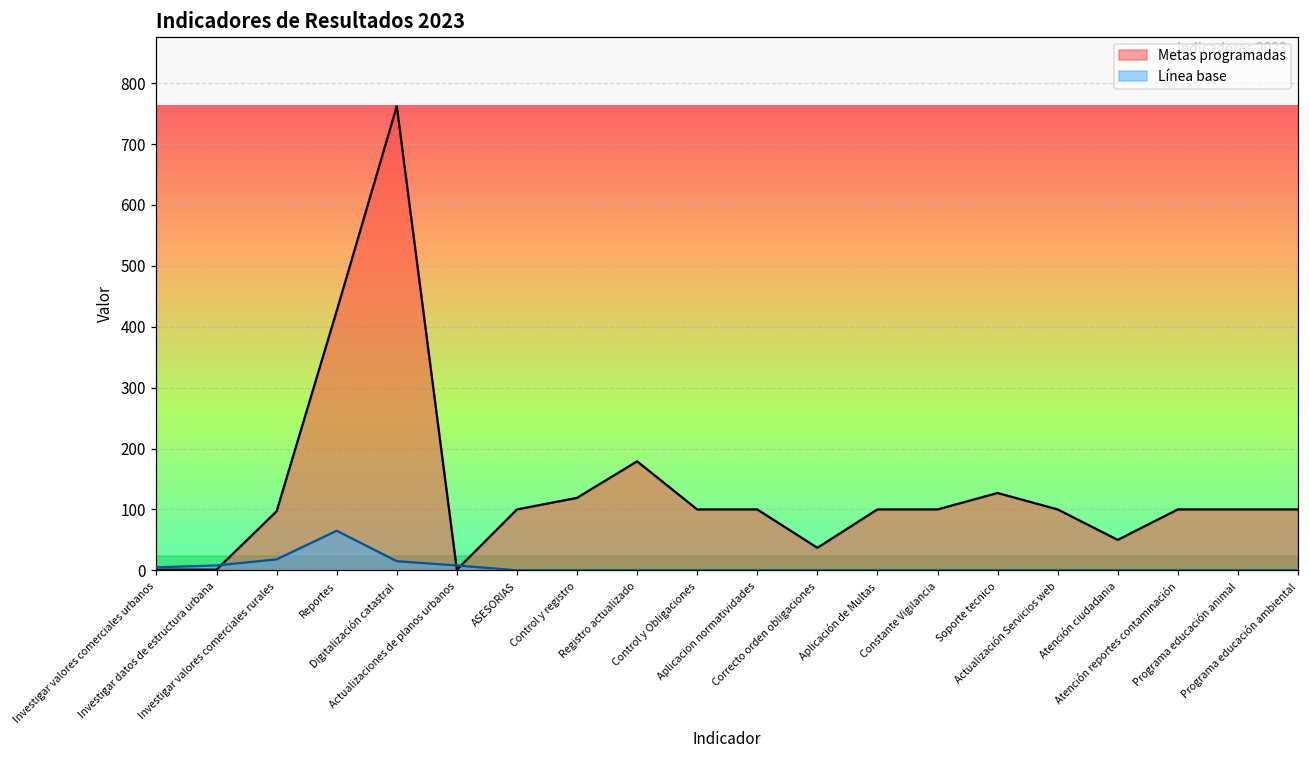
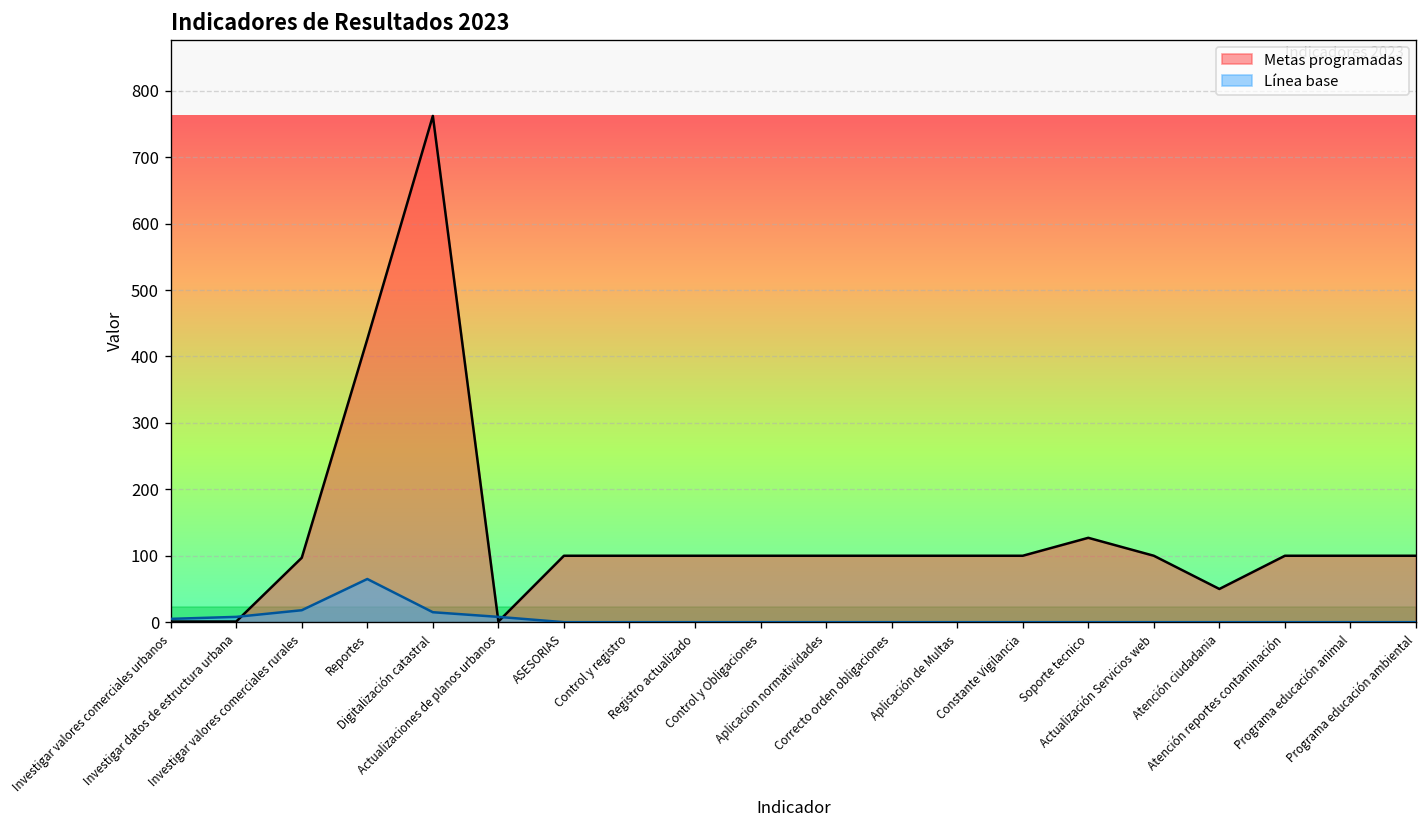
  {
    "Metas programadas": {
      "Investigar datos de estructura urbana": 0,
      "Investigar valores comerciales rurales": 100,
      "Reportes": 430,
      "Digitalización catastral": 760,
      "Actualizaciones de planos urbanos": 0,
      "ASESORIAS": 100,
-     "Control y registro": 120,
-     "Registro actualizado": 180,
+     "Control y registro": 100,
+     "Registro actualizado": 100,
      "Control y Obligaciones": 100,
      "Aplicacion normatividades": 100,
-     "Correcto orden obligaciones": 40,
+     "Correcto orden obligaciones": 100,
      "Aplicación de Multas": 100,
      "Constante Vigilancia": 100,
      "Soporte tecnico": 130,
      "Actualización Servicios web": 100,
      "Atención ciudadania": 50,
      "Atención reportes contaminación": 100,
      "Programa educación animal": 100,
      "Programa educación ambiental": 100
    },
    "Línea base": {
      "Investigar datos de estructura urbana": 10,
      "Investigar valores comerciales rurales": 20,
      "Reportes": 70,
      "Digitalización catastral": 20,
      "Actualizaciones de planos urbanos": 10,
      "ASESORIAS": 0,
      "Control y registro": 0,
      "Registro actualizado": 0,
      "Control y Obligaciones": 0,
      "Aplicacion normatividades": 0,
      "Correcto orden obligaciones": 0,
      "Aplicación de Multas": 0,
      "Constante Vigilancia": 0,
      "Soporte tecnico": 0,
      "Actualización Servicios web": 0,
      "Atención ciudadania": 0,
      "Atención reportes contaminación": 0,
      "Programa educación animal": 0,
      "Programa educación ambiental": 0
    }
  }
